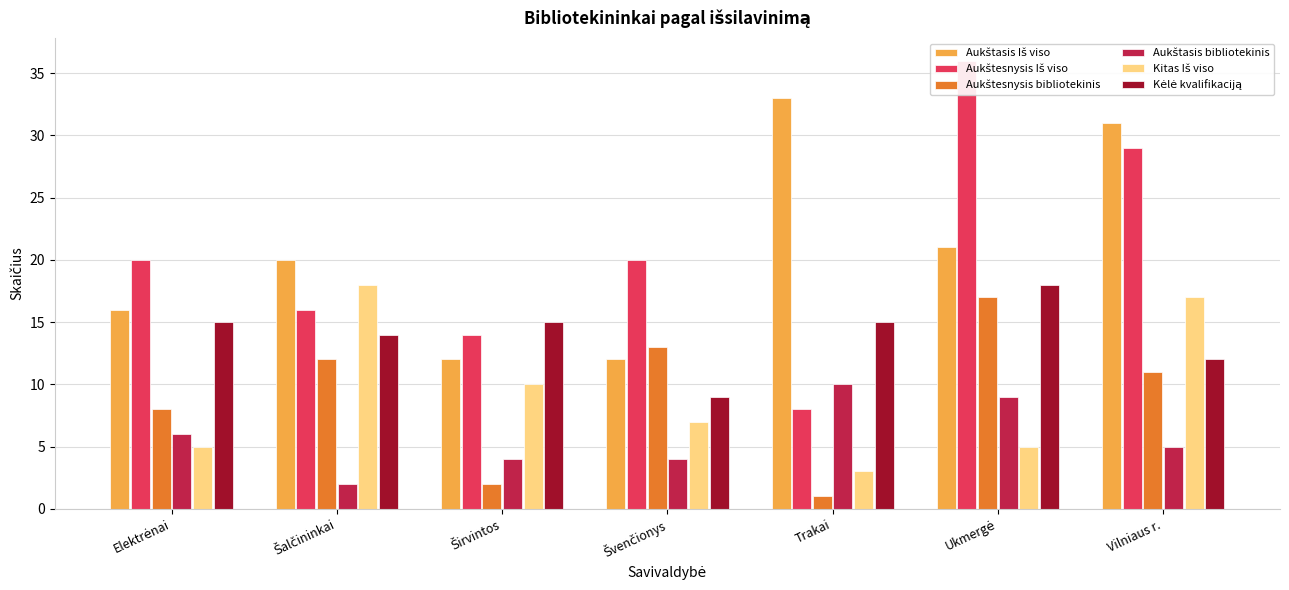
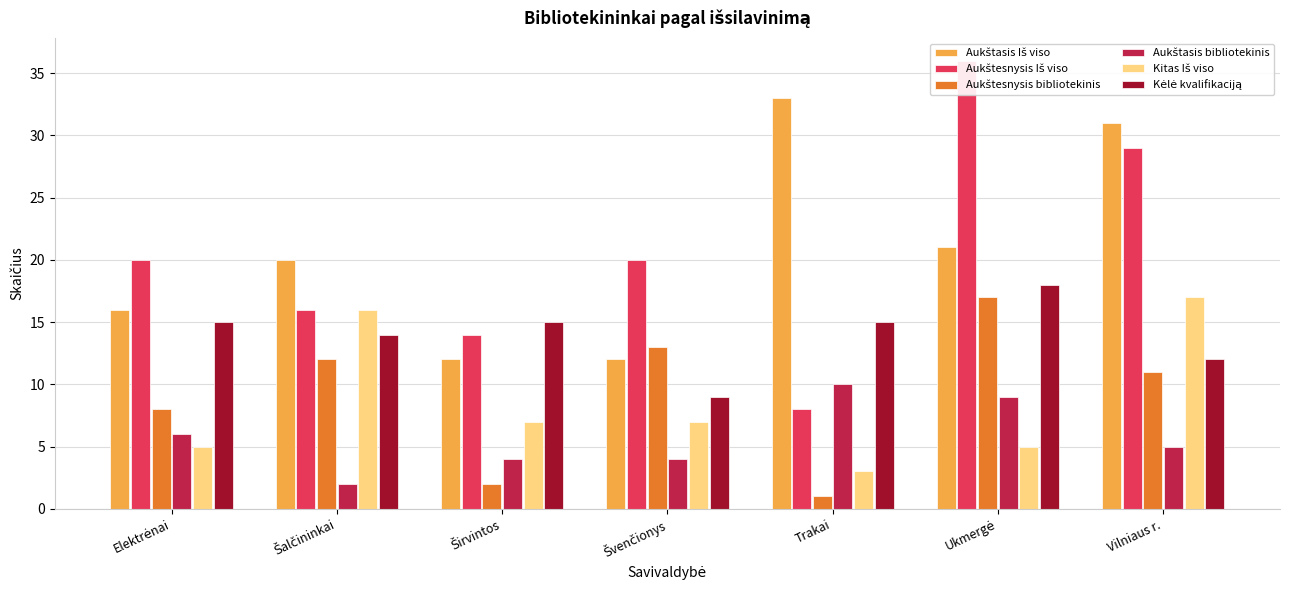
  {
    "Kitas Iš viso": {
      "Elektrėnai": 5,
-     "Šalčininkai": 18,
-     "Širvintos": 10,
+     "Šalčininkai": 16,
+     "Širvintos": 7,
      "Švenčionys": 7,
      "Trakai": 3,
      "Ukmergė": 5,
      "Vilniaus r.": 17
    }
  }
